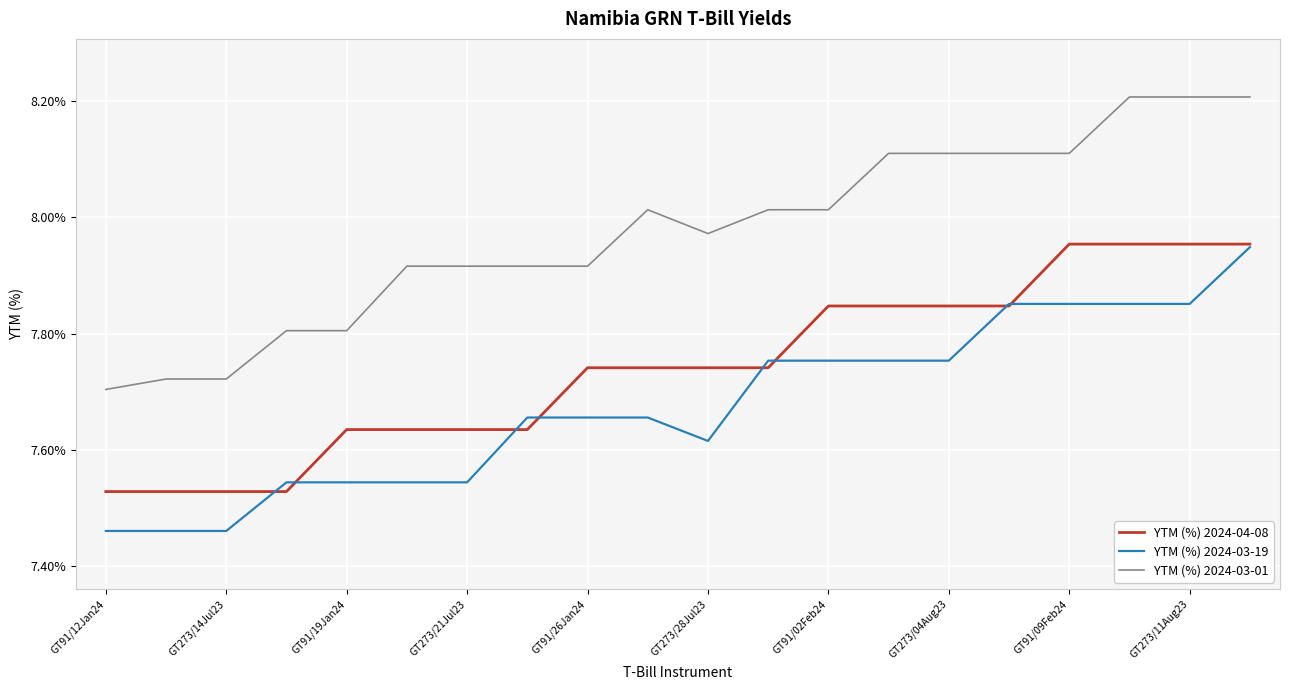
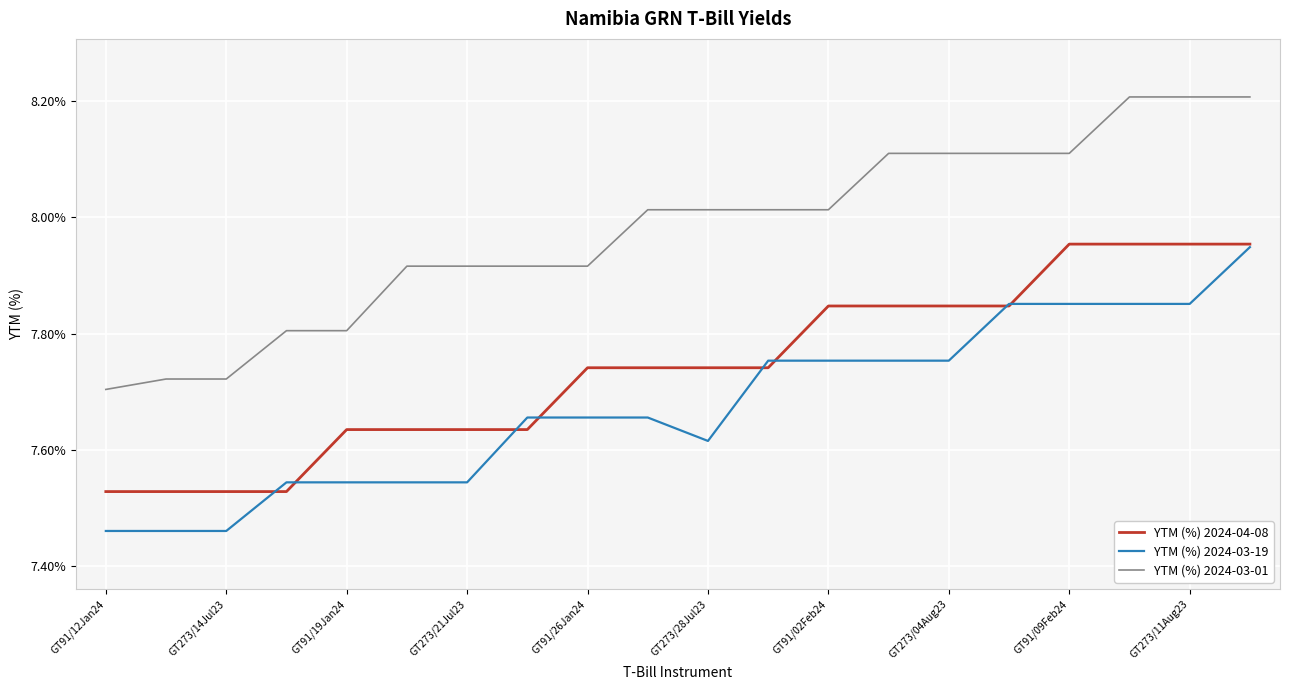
  {
    "YTM (%) 2024-04-08": {
      "GT91/12Jan24": "7.53%",
      "GT273/14Jul23": "7.53%",
      "GT91/19Jan24": "7.63%",
      "GT273/21Jul23": "7.63%",
      "GT91/26Jan24": "7.74%",
      "GT273/28Jul23": "7.74%",
      "GT91/02Feb24": "7.85%",
      "GT273/04Aug23": "7.85%",
      "GT91/09Feb24": "7.95%",
      "GT273/11Aug23": "7.95%"
    },
    "YTM (%) 2024-03-19": {
      "GT91/12Jan24": "7.46%",
      "GT273/14Jul23": "7.46%",
      "GT91/19Jan24": "7.54%",
      "GT273/21Jul23": "7.54%",
      "GT91/26Jan24": "7.66%",
      "GT273/28Jul23": "7.62%",
      "GT91/02Feb24": "7.75%",
      "GT273/04Aug23": "7.75%",
      "GT91/09Feb24": "7.85%",
      "GT273/11Aug23": "7.85%"
    },
    "YTM (%) 2024-03-01": {
      "GT91/12Jan24": "7.70%",
      "GT273/14Jul23": "7.72%",
      "GT91/19Jan24": "7.80%",
      "GT273/21Jul23": "7.92%",
      "GT91/26Jan24": "7.92%",
-     "GT273/28Jul23": "7.97%",
+     "GT273/28Jul23": "8.01%",
      "GT91/02Feb24": "8.01%",
      "GT273/04Aug23": "8.11%",
      "GT91/09Feb24": "8.11%",
      "GT273/11Aug23": "8.21%"
    }
  }
